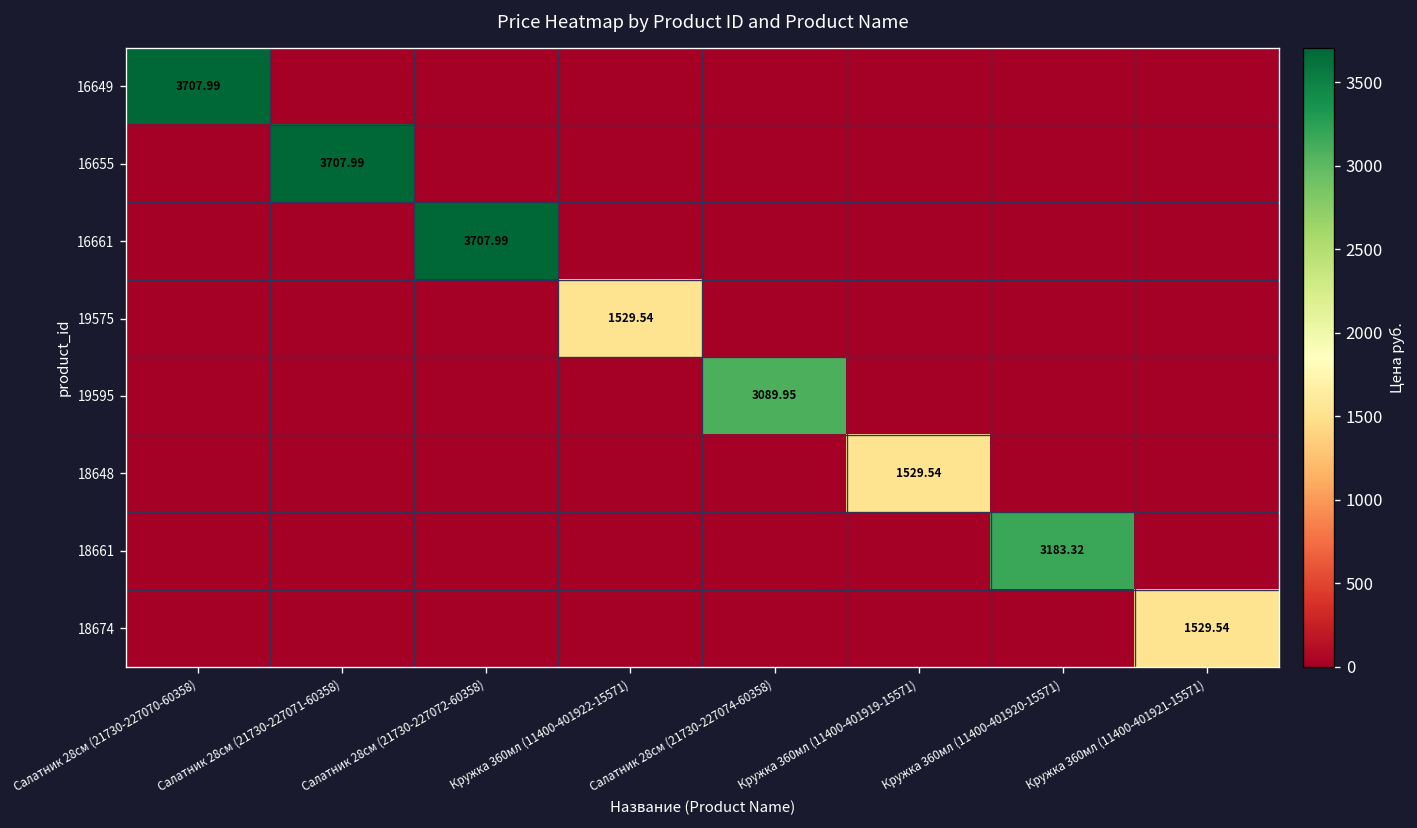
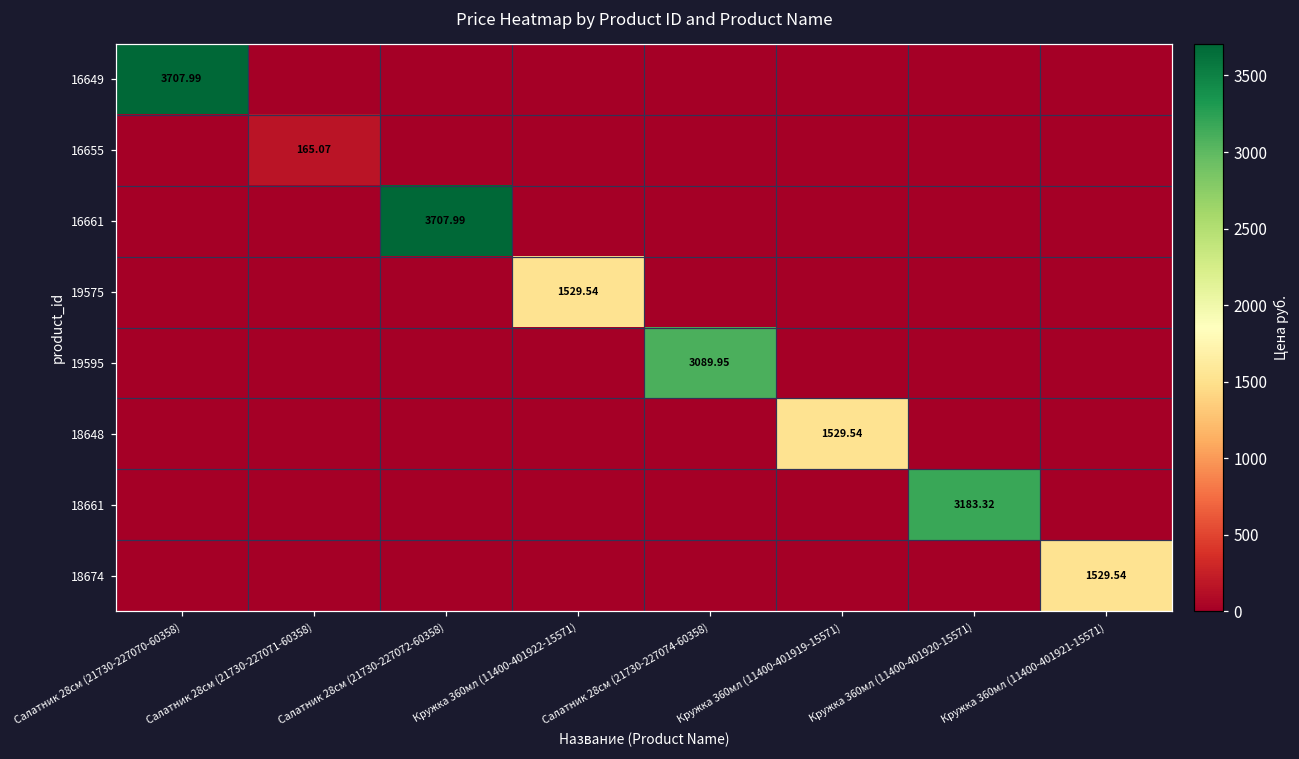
  {
    "16649": {
      "Салатник 28см (21730-227070-60358)": 3707.99
    },
    "16655": {
-     "Салатник 28см (21730-227071-60358)": 3707.99
+     "Салатник 28см (21730-227071-60358)": 165.07
    },
    "16661": {
      "Салатник 28см (21730-227072-60358)": 3707.99
    },
    "19575": {
      "Кружка 360мл (11400-401922-15571)": 1529.54
    },
    "19595": {
      "Салатник 28см (21730-227074-60358)": 3089.95
    },
    "18648": {
      "Кружка 360мл (11400-401919-15571)": 1529.54
    },
    "18661": {
      "Кружка 360мл (11400-401920-15571)": 3183.32
    },
    "18674": {
      "Кружка 360мл (11400-401921-15571)": 1529.54
    }
  }
